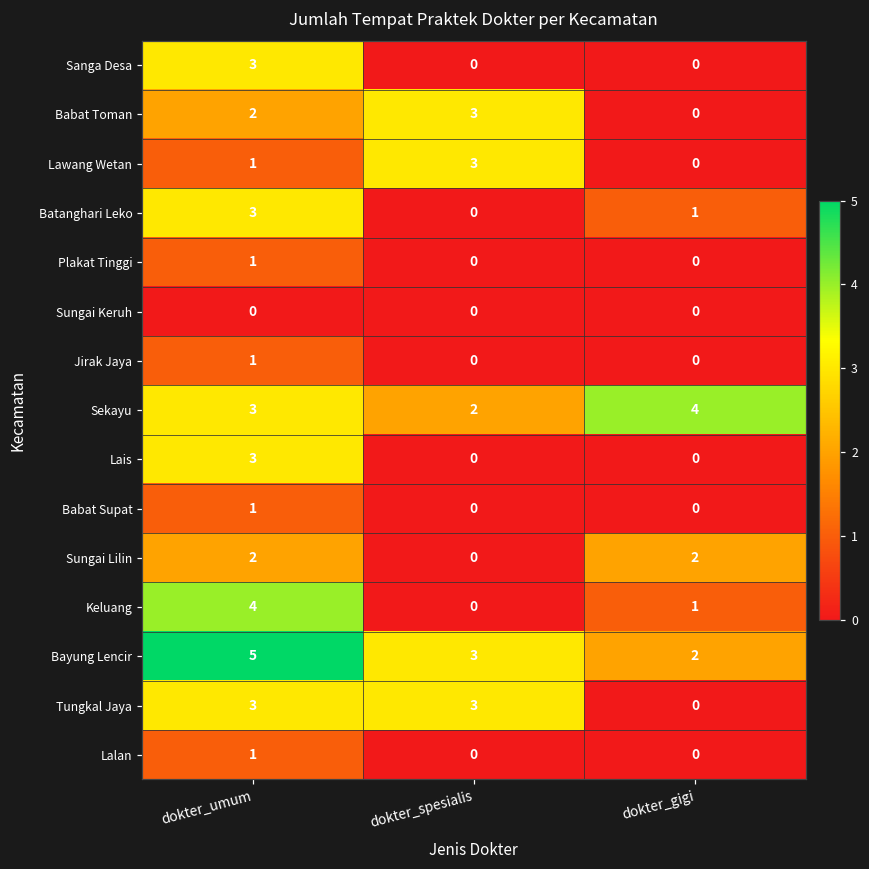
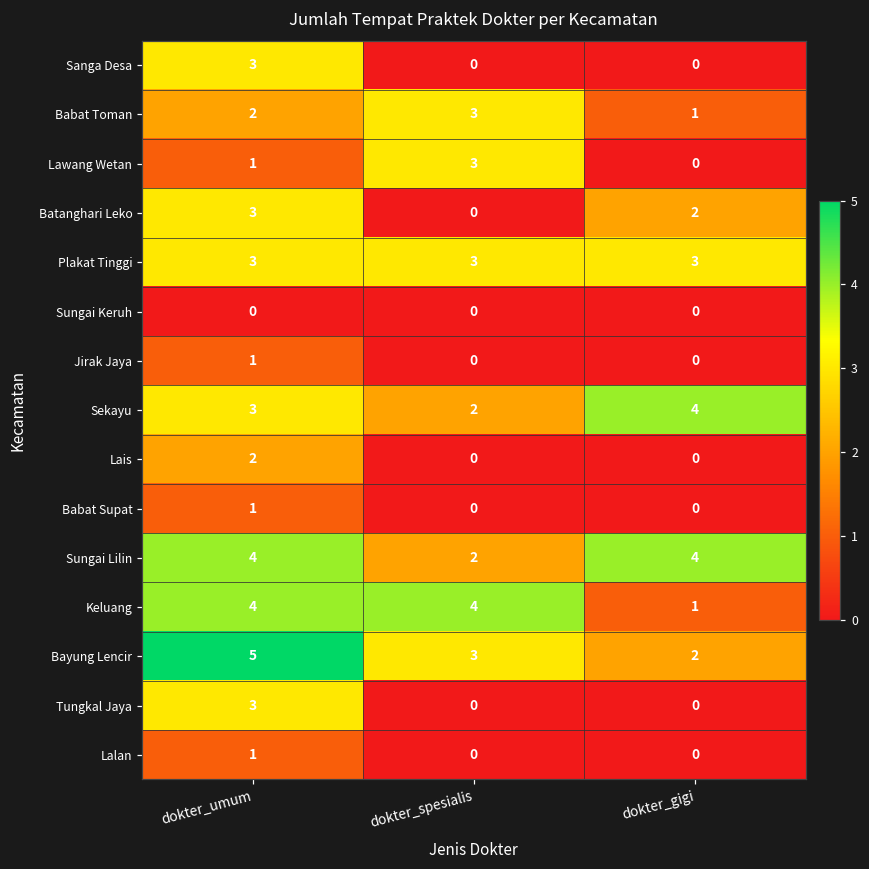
  {
    "Sanga Desa": {
      "dokter_umum": 3,
      "dokter_spesialis": 0,
      "dokter_gigi": 0
    },
    "Babat Toman": {
      "dokter_umum": 2,
      "dokter_spesialis": 3,
-     "dokter_gigi": 0
+     "dokter_gigi": 1
    },
    "Lawang Wetan": {
      "dokter_umum": 1,
      "dokter_spesialis": 3,
      "dokter_gigi": 0
    },
    "Batanghari Leko": {
      "dokter_umum": 3,
      "dokter_spesialis": 0,
-     "dokter_gigi": 1
+     "dokter_gigi": 2
    },
    "Plakat Tinggi": {
-     "dokter_umum": 1,
-     "dokter_spesialis": 0,
-     "dokter_gigi": 0
+     "dokter_umum": 3,
+     "dokter_spesialis": 3,
+     "dokter_gigi": 3
    },
    "Sungai Keruh": {
      "dokter_umum": 0,
      "dokter_spesialis": 0,
      "dokter_gigi": 0
    },
    "Jirak Jaya": {
      "dokter_umum": 1,
      "dokter_spesialis": 0,
      "dokter_gigi": 0
    },
    "Sekayu": {
      "dokter_umum": 3,
      "dokter_spesialis": 2,
      "dokter_gigi": 4
    },
    "Lais": {
-     "dokter_umum": 3,
+     "dokter_umum": 2,
      "dokter_spesialis": 0,
      "dokter_gigi": 0
    },
    "Babat Supat": {
      "dokter_umum": 1,
      "dokter_spesialis": 0,
      "dokter_gigi": 0
    },
    "Sungai Lilin": {
-     "dokter_umum": 2,
-     "dokter_spesialis": 0,
-     "dokter_gigi": 2
+     "dokter_umum": 4,
+     "dokter_spesialis": 2,
+     "dokter_gigi": 4
    },
    "Keluang": {
      "dokter_umum": 4,
-     "dokter_spesialis": 0,
+     "dokter_spesialis": 4,
      "dokter_gigi": 1
    },
    "Bayung Lencir": {
      "dokter_umum": 5,
      "dokter_spesialis": 3,
      "dokter_gigi": 2
    },
    "Tungkal Jaya": {
      "dokter_umum": 3,
-     "dokter_spesialis": 3,
+     "dokter_spesialis": 0,
      "dokter_gigi": 0
    },
    "Lalan": {
      "dokter_umum": 1,
      "dokter_spesialis": 0,
      "dokter_gigi": 0
    }
  }
